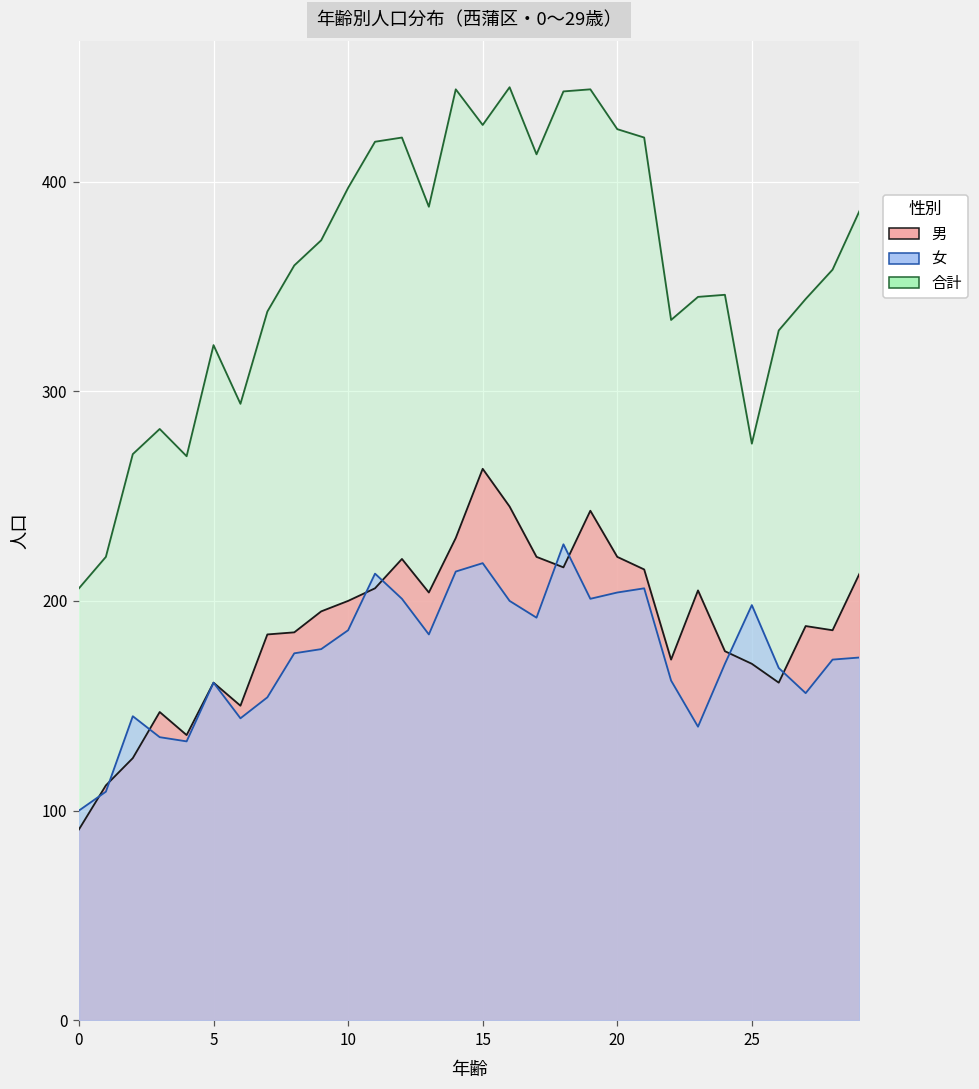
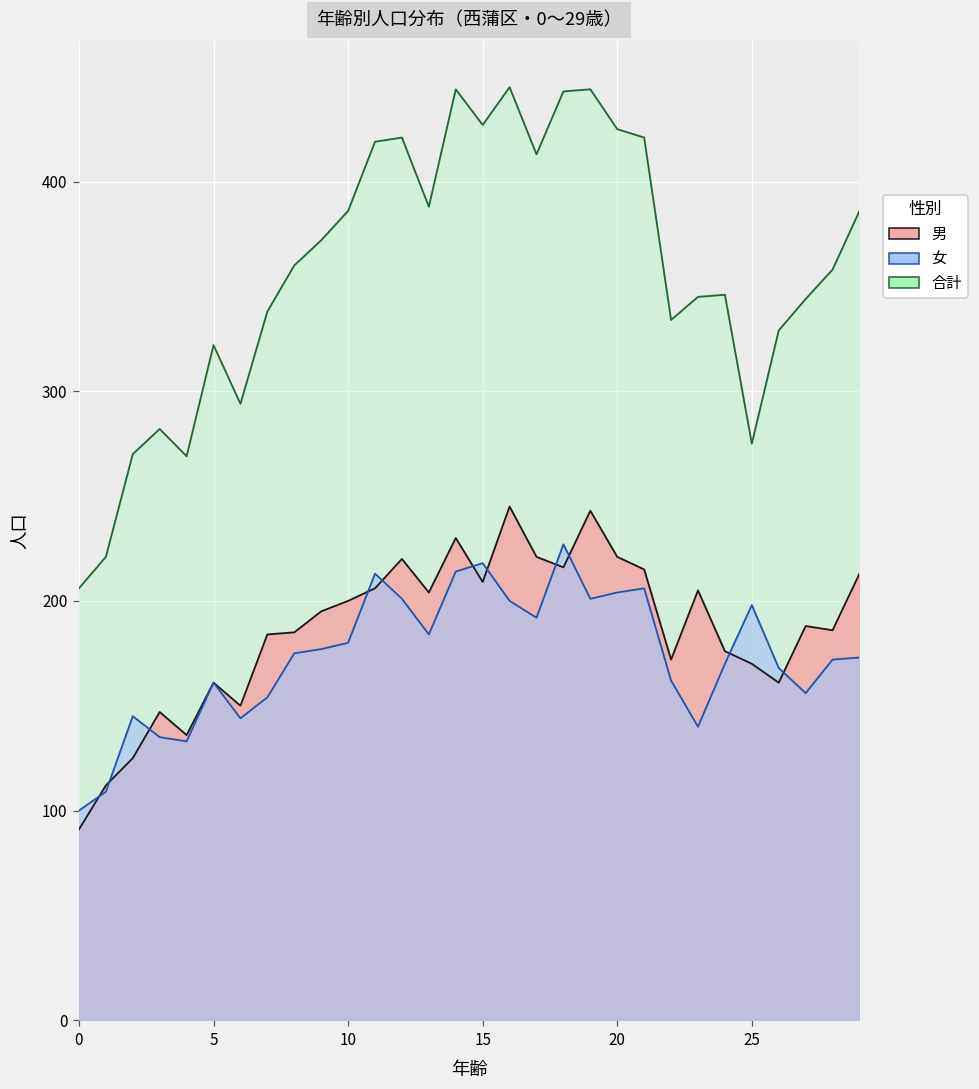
  {
    "男": {
      "0": 91,
      "10": 200,
-     "15": 263,
+     "15": 209,
      "20": 221,
      "25": 170
    },
    "女": {
      "0": 100,
-     "10": 186,
+     "10": 180,
      "15": 218,
      "20": 204,
      "25": 198
    },
    "合計": {
      "0": 206,
      "5": 322,
-     "10": 397,
+     "10": 386,
      "15": 427,
      "20": 425,
      "25": 275
    }
  }
